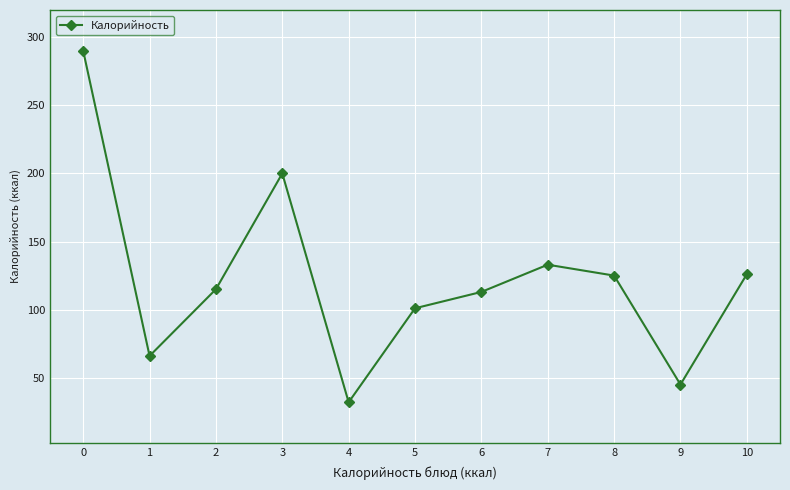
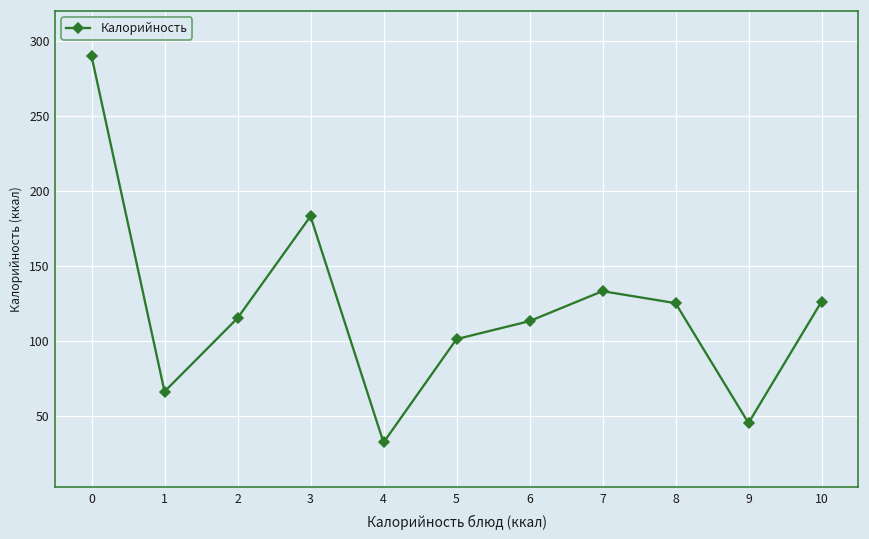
  {
    "0": 290,
    "1": 66,
    "2": 115,
-   "3": 200,
+   "3": 183,
    "4": 32,
    "5": 101,
    "6": 113,
    "7": 133,
    "8": 125,
    "9": 45,
    "10": 126
  }
